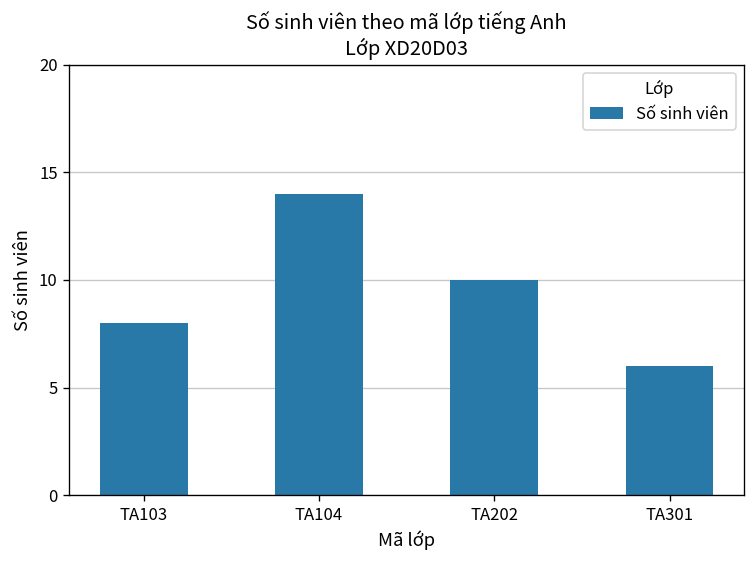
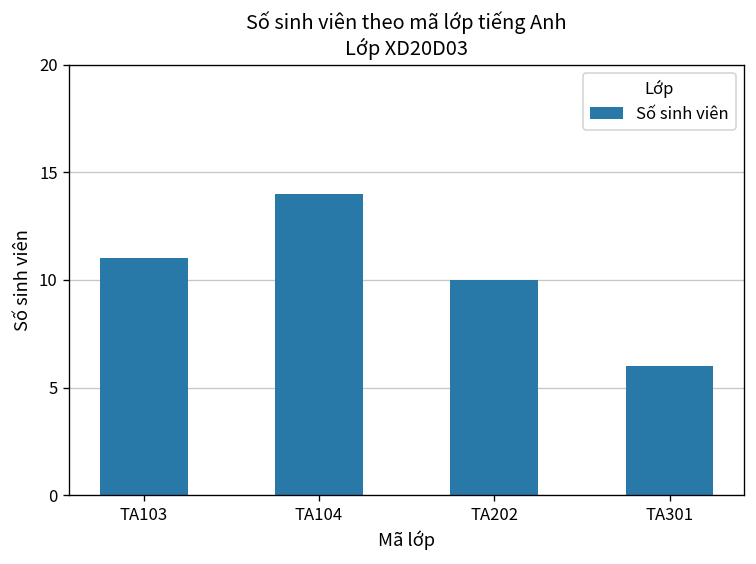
  {
-   "TA103": 8,
+   "TA103": 11,
    "TA104": 14,
    "TA202": 10,
    "TA301": 6
  }
